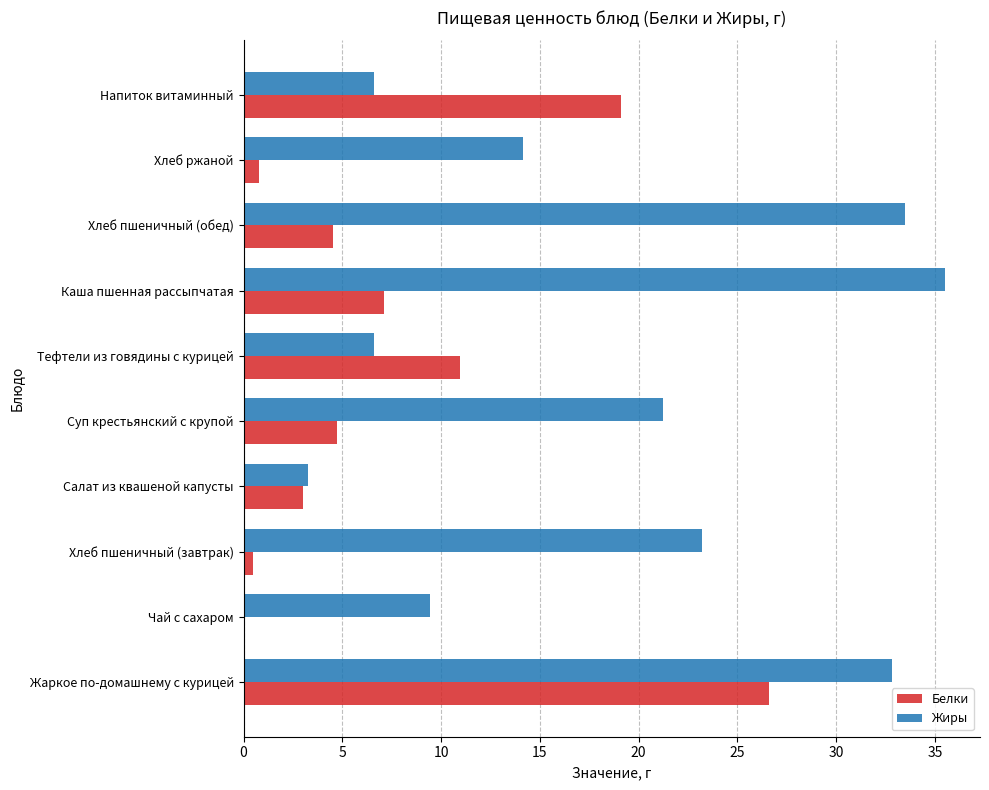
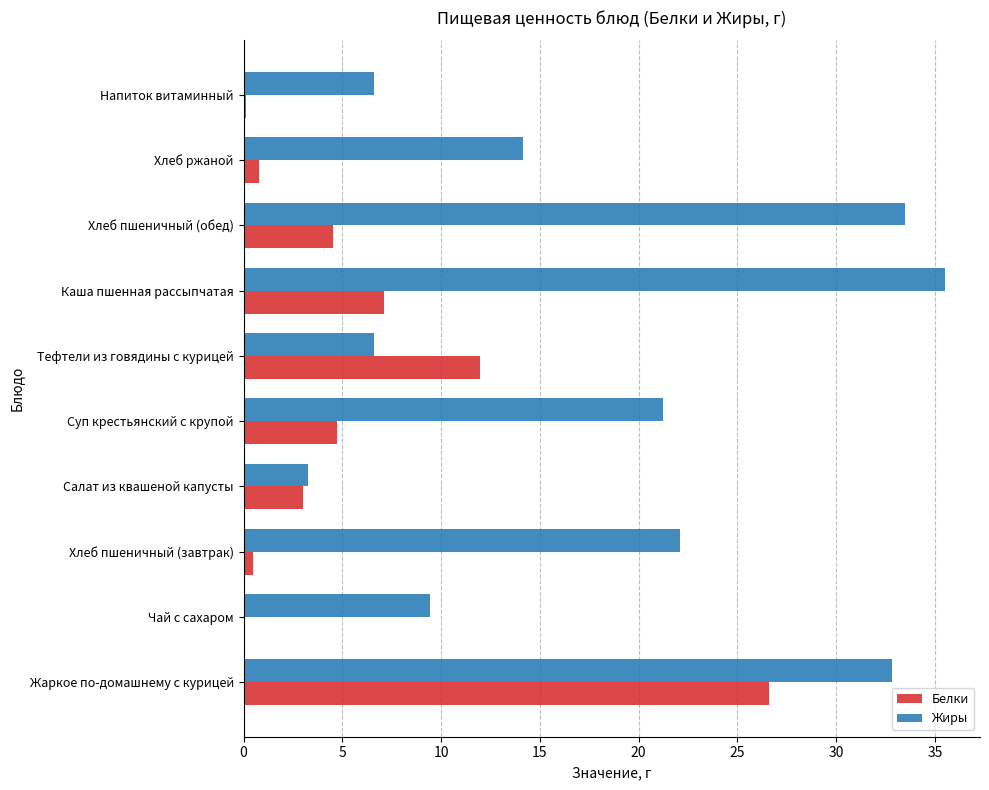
  {
    "Белки": {
-     "Напиток витаминный": 19.1,
+     "Напиток витаминный": 0.1,
      "Хлеб ржаной": 0.8,
      "Хлеб пшеничный (обед)": 4.5,
      "Каша пшенная рассыпчатая": 7.1,
-     "Тефтели из говядины с курицей": 11.0,
+     "Тефтели из говядины с курицей": 12.0,
      "Суп крестьянский с крупой": 4.7,
      "Салат из квашеной капусты": 3.0,
      "Хлеб пшеничный (завтрак)": 0.5,
      "Чай с сахаром": 0.0,
      "Жаркое по-домашнему с курицей": 26.6
    },
    "Жиры": {
      "Напиток витаминный": 6.6,
      "Хлеб ржаной": 14.2,
      "Хлеб пшеничный (обед)": 33.5,
      "Каша пшенная рассыпчатая": 35.5,
      "Тефтели из говядины с курицей": 6.6,
      "Суп крестьянский с крупой": 21.2,
      "Салат из квашеной капусты": 3.3,
-     "Хлеб пшеничный (завтрак)": 23.2,
+     "Хлеб пшеничный (завтрак)": 22.1,
      "Чай с сахаром": 9.5,
      "Жаркое по-домашнему с курицей": 32.8
    }
  }
